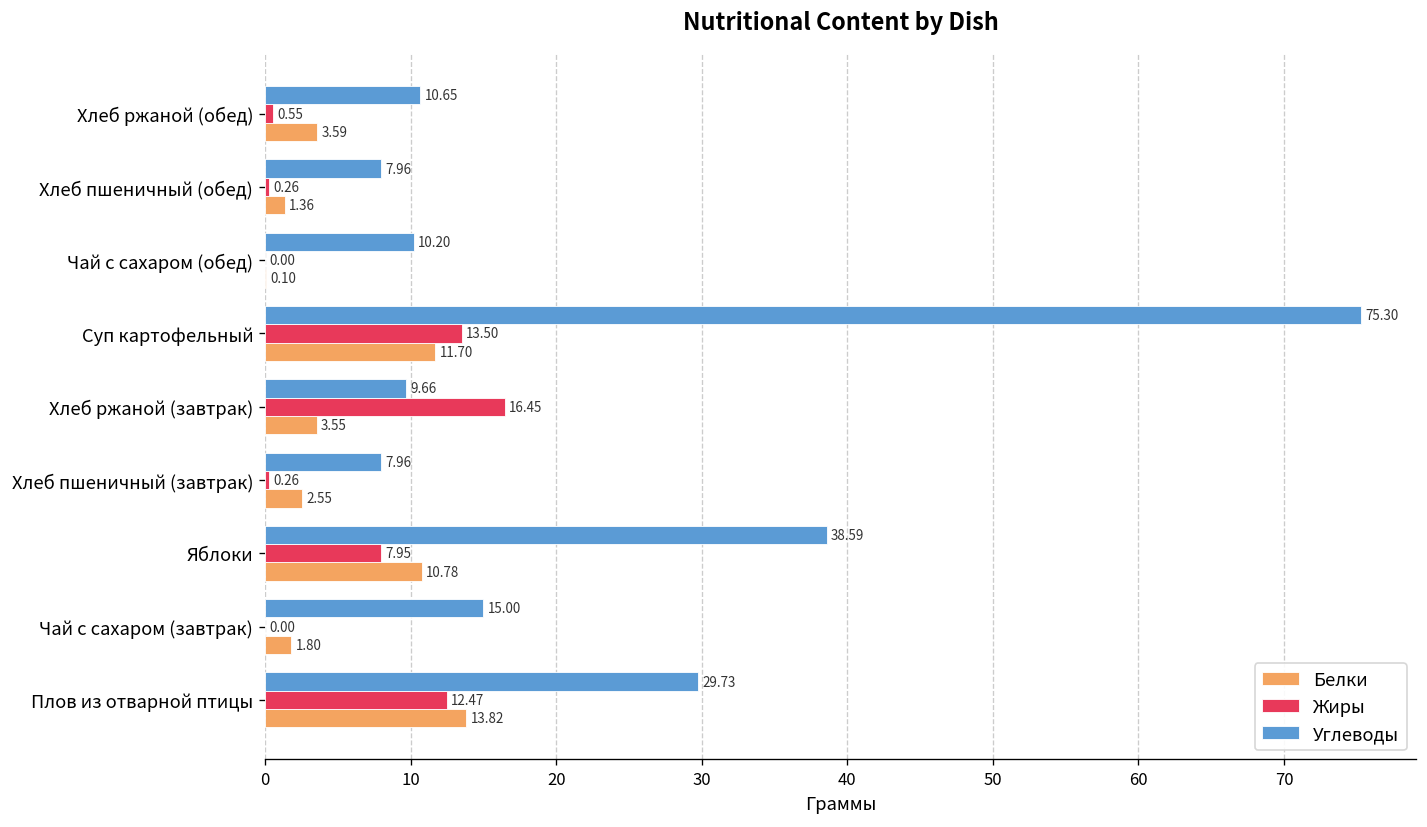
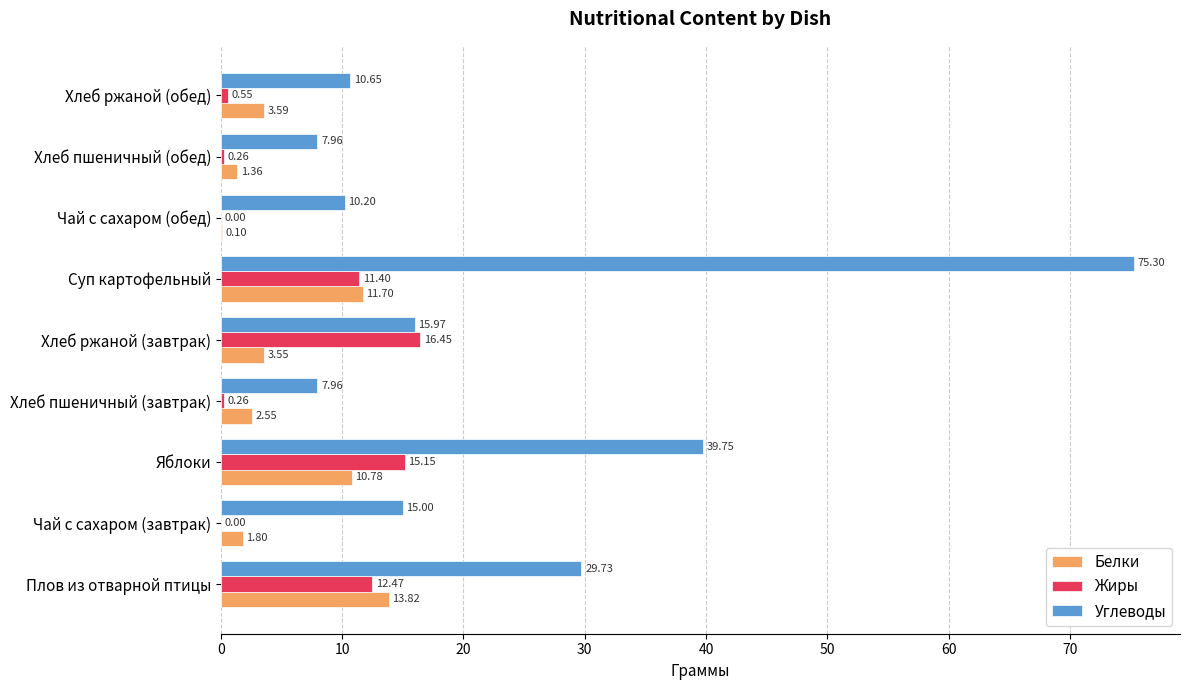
  {
    "Белки": {
      "Хлеб ржаной (обед)": 3.59,
      "Хлеб пшеничный (обед)": 1.36,
      "Чай с сахаром (обед)": 0.10,
      "Суп картофельный": 11.70,
      "Хлеб ржаной (завтрак)": 3.55,
      "Хлеб пшеничный (завтрак)": 2.55,
      "Яблоки": 10.78,
      "Чай с сахаром (завтрак)": 1.80,
      "Плов из отварной птицы": 13.82
    },
    "Жиры": {
      "Хлеб ржаной (обед)": 0.55,
      "Хлеб пшеничный (обед)": 0.26,
      "Чай с сахаром (обед)": 0.00,
-     "Суп картофельный": 13.50,
+     "Суп картофельный": 11.40,
      "Хлеб ржаной (завтрак)": 16.45,
      "Хлеб пшеничный (завтрак)": 0.26,
-     "Яблоки": 7.95,
+     "Яблоки": 15.15,
      "Чай с сахаром (завтрак)": 0.00,
      "Плов из отварной птицы": 12.47
    },
    "Углеводы": {
      "Хлеб ржаной (обед)": 10.65,
      "Хлеб пшеничный (обед)": 7.96,
      "Чай с сахаром (обед)": 10.20,
      "Суп картофельный": 75.30,
-     "Хлеб ржаной (завтрак)": 9.66,
+     "Хлеб ржаной (завтрак)": 15.97,
      "Хлеб пшеничный (завтрак)": 7.96,
-     "Яблоки": 38.59,
+     "Яблоки": 39.75,
      "Чай с сахаром (завтрак)": 15.00,
      "Плов из отварной птицы": 29.73
    }
  }
